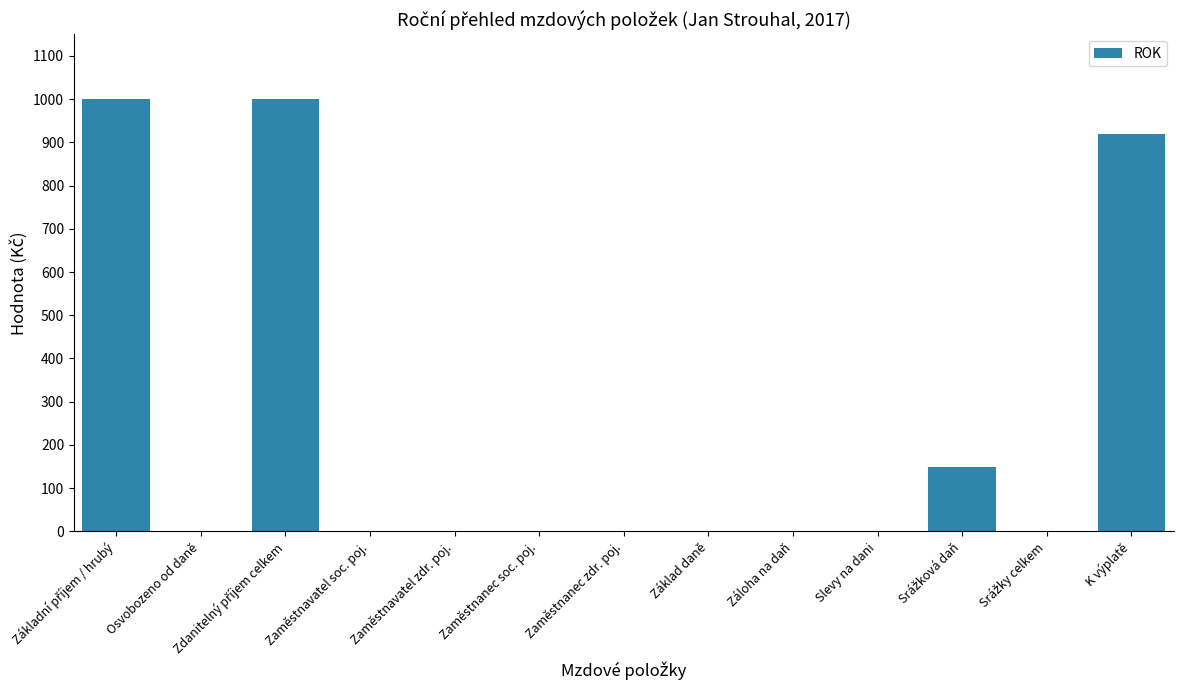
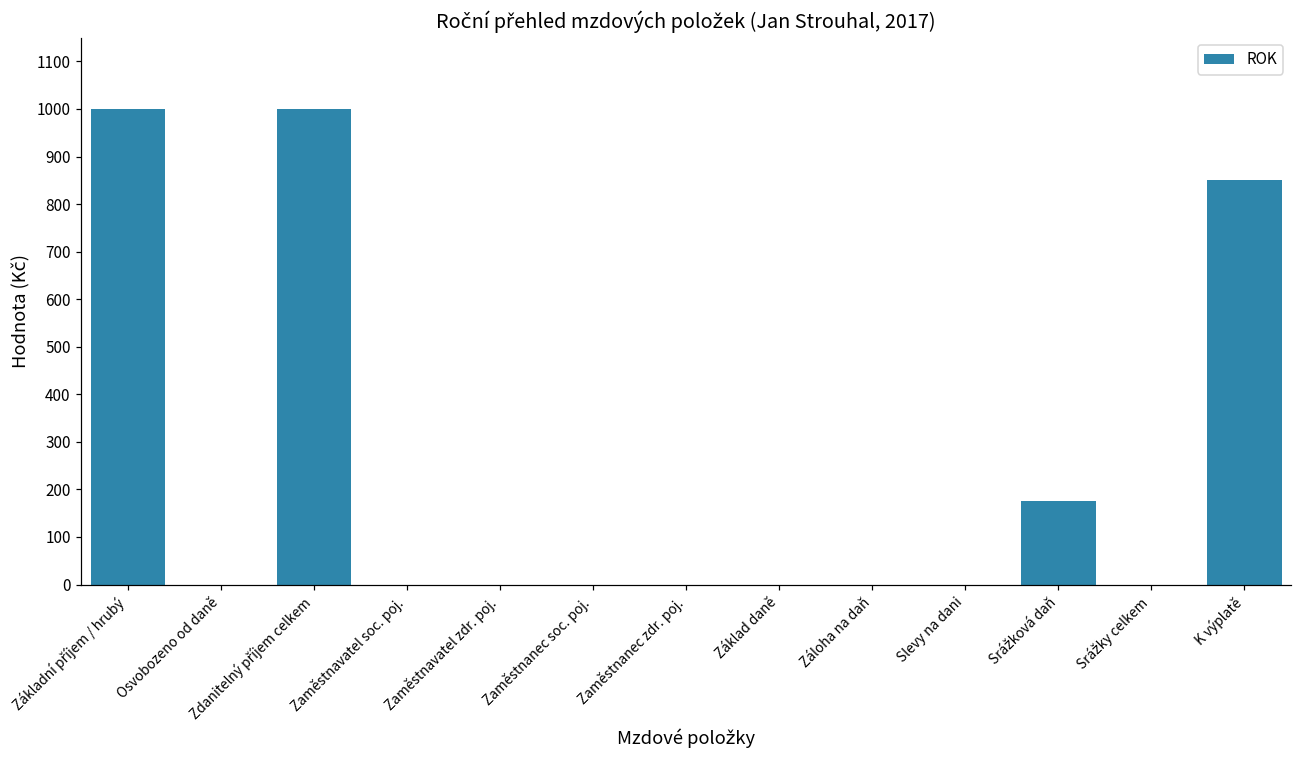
  {
    "Základní příjem / hrubý": 1000,
    "Osvobozeno od daně": 0,
    "Zdanitelný příjem celkem": 1000,
    "Zaměstnavatel soc. poj.": 0,
    "Zaměstnavatel zdr. poj.": 0,
    "Zaměstnanec soc. poj.": 0,
    "Zaměstnanec zdr. poj.": 0,
    "Základ daně": 0,
    "Záloha na daň": 0,
    "Slevy na dani": 0,
-   "Srážková daň": 150,
+   "Srážková daň": 180,
    "Srážky celkem": 0,
-   "K výplatě": 920
+   "K výplatě": 850
  }
